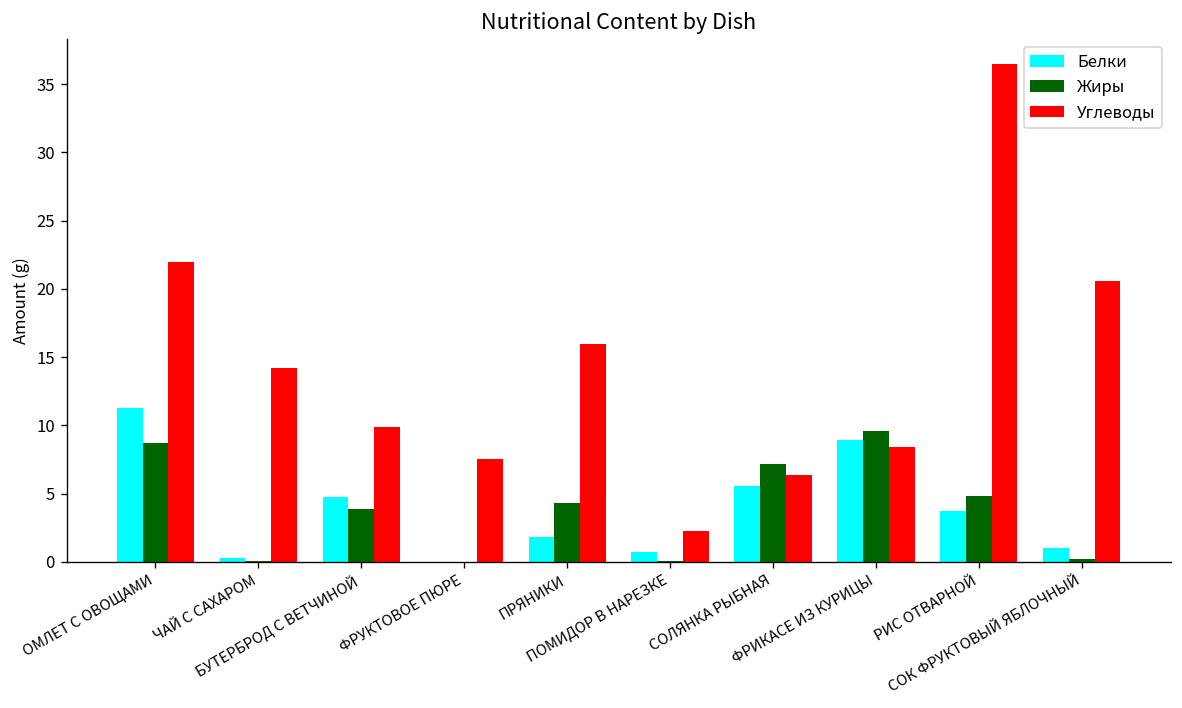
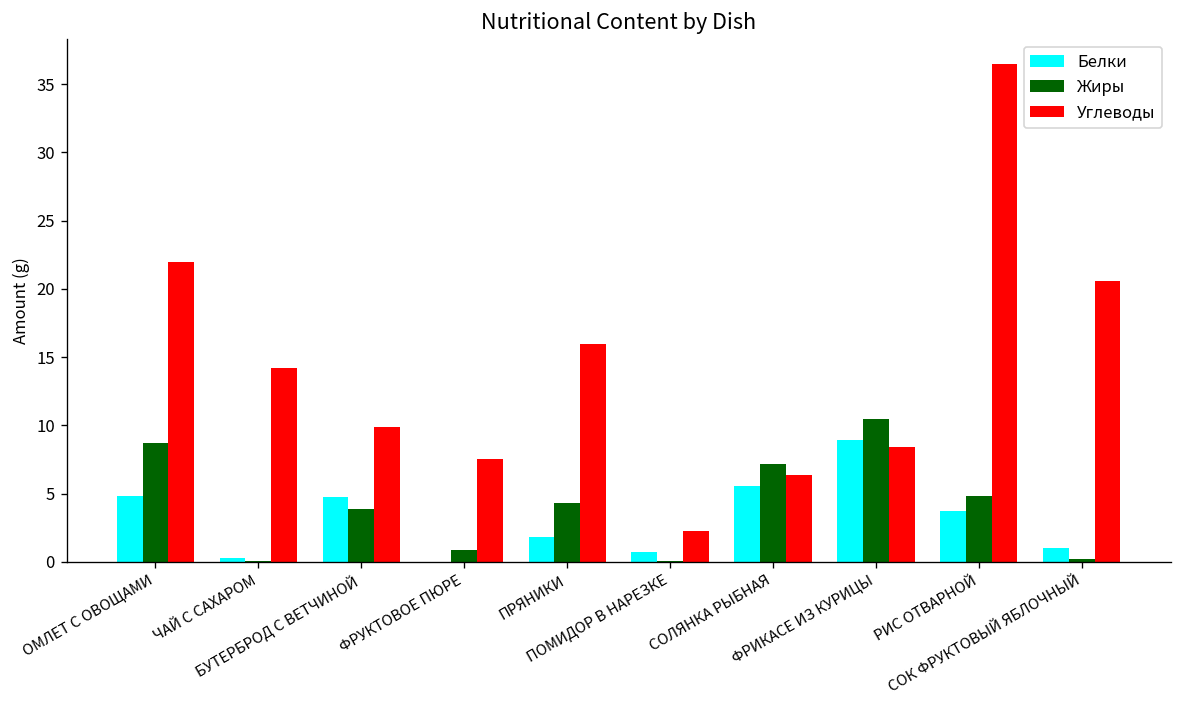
  {
    "Белки": {
-     "ОМЛЕТ С ОВОЩАМИ": 11.3,
+     "ОМЛЕТ С ОВОЩАМИ": 4.8,
      "ЧАЙ С САХАРОМ": 0.3,
      "БУТЕРБРОД С ВЕТЧИНОЙ": 4.8,
      "ФРУКТОВОЕ ПЮРЕ": 0.0,
      "ПРЯНИКИ": 1.8,
      "ПОМИДОР В НАРЕЗКЕ": 0.7,
      "СОЛЯНКА РЫБНАЯ": 5.6,
      "ФРИКАСЕ ИЗ КУРИЦЫ": 8.9,
      "РИС ОТВАРНОЙ": 3.7,
      "СОК ФРУКТОВЫЙ ЯБЛОЧНЫЙ": 1.0
    },
    "Жиры": {
      "ОМЛЕТ С ОВОЩАМИ": 8.8,
      "БУТЕРБРОД С ВЕТЧИНОЙ": 3.9,
-     "ФРУКТОВОЕ ПЮРЕ": 0.0,
+     "ФРУКТОВОЕ ПЮРЕ": 0.9,
      "ПРЯНИКИ": 4.3,
      "СОЛЯНКА РЫБНАЯ": 7.2,
-     "ФРИКАСЕ ИЗ КУРИЦЫ": 9.6,
+     "ФРИКАСЕ ИЗ КУРИЦЫ": 10.5,
      "РИС ОТВАРНОЙ": 4.8
    },
    "Углеводы": {
      "ОМЛЕТ С ОВОЩАМИ": 22.0,
      "ЧАЙ С САХАРОМ": 14.2,
      "БУТЕРБРОД С ВЕТЧИНОЙ": 9.9,
      "ФРУКТОВОЕ ПЮРЕ": 7.5,
      "ПРЯНИКИ": 16.0,
      "ПОМИДОР В НАРЕЗКЕ": 2.3,
      "СОЛЯНКА РЫБНАЯ": 6.4,
      "ФРИКАСЕ ИЗ КУРИЦЫ": 8.5,
      "РИС ОТВАРНОЙ": 36.5,
      "СОК ФРУКТОВЫЙ ЯБЛОЧНЫЙ": 20.6
    }
  }
